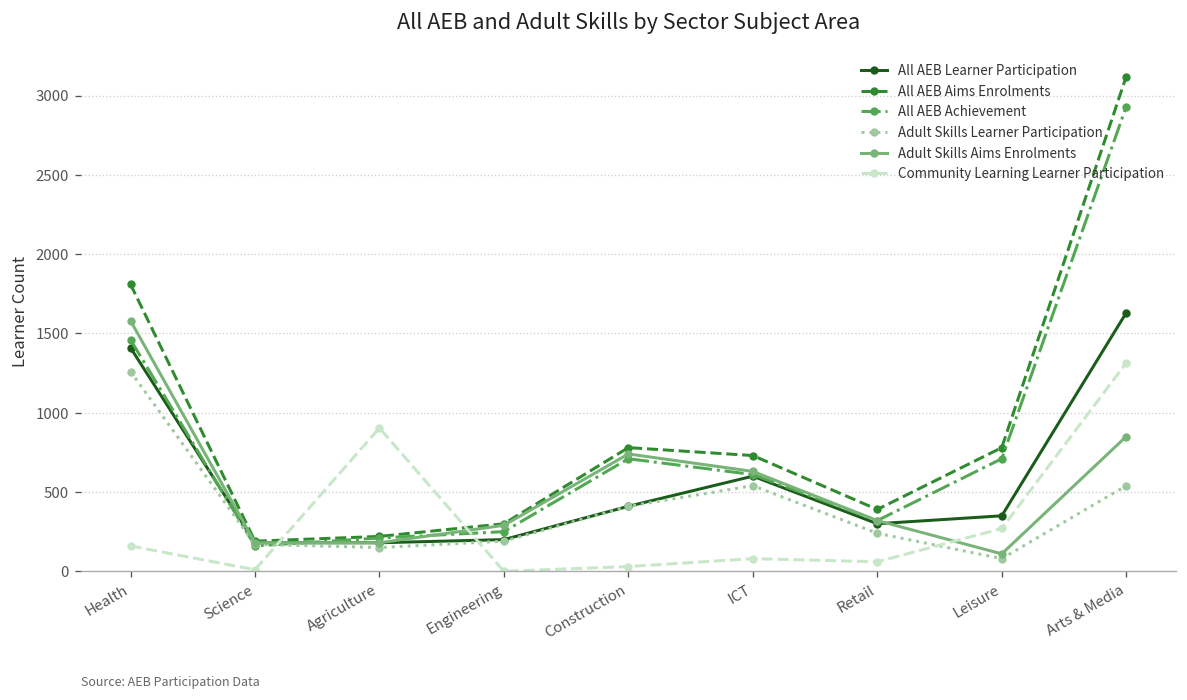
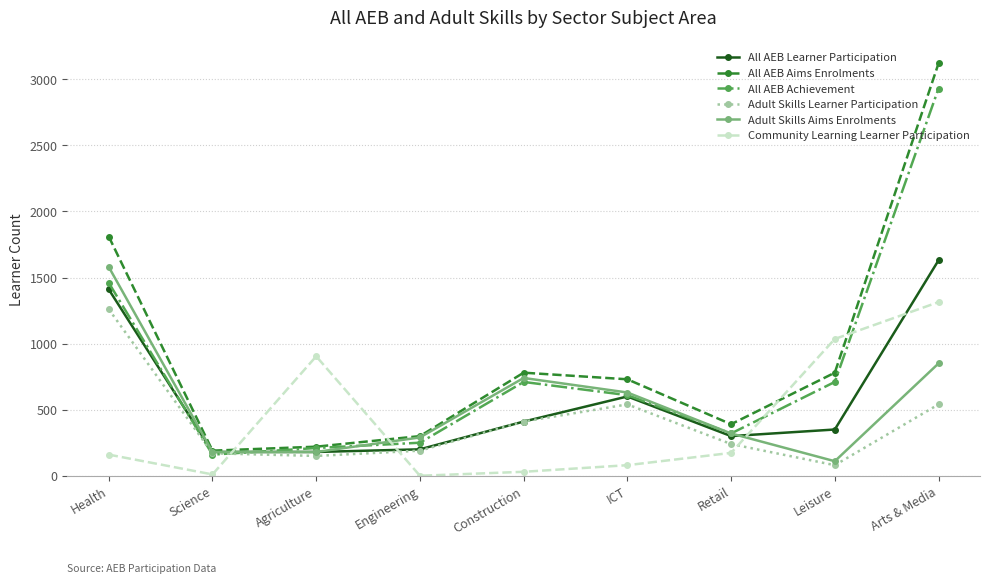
  {
    "Adult Skills Learner Participation": {
      "Health": 1260,
      "Agriculture": 150,
      "ICT": 540,
      "Retail": 240,
      "Leisure": 80,
      "Arts & Media": 540
    },
    "Community Learning Learner Participation": {
      "Health": 160,
      "Science": 10,
      "Agriculture": 900,
      "Engineering": 0,
      "Construction": 30,
      "ICT": 80,
-     "Retail": 60,
-     "Leisure": 270,
+     "Retail": 170,
+     "Leisure": 1040,
      "Arts & Media": 1310
    }
  }
